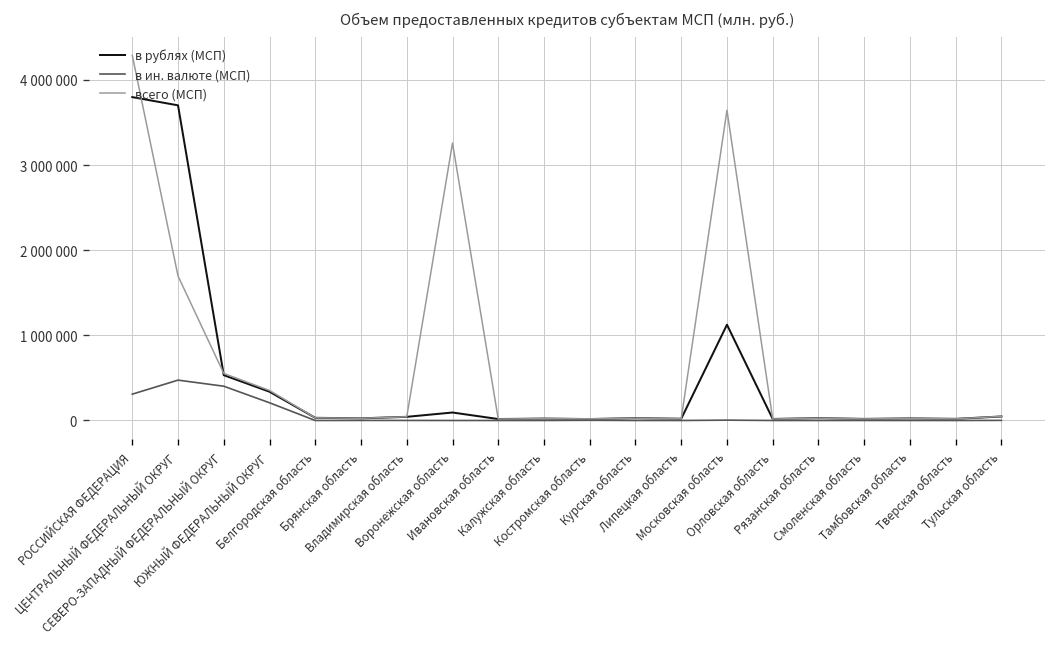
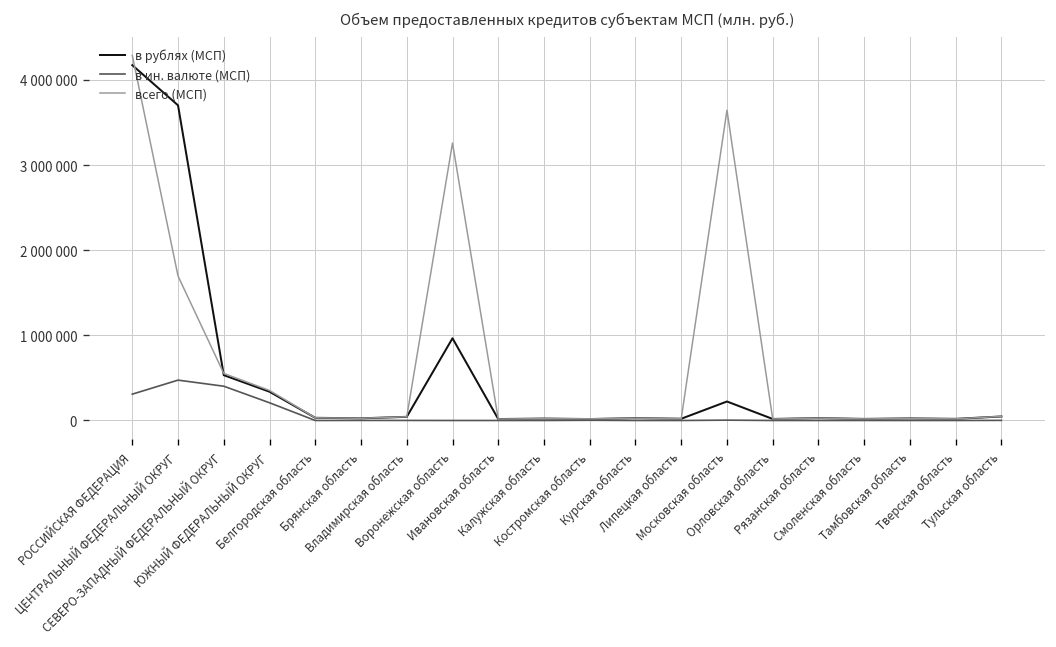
  {
    "в рублях (МСП)": {
-     "РОССИЙСКАЯ ФЕДЕРАЦИЯ": 3800000,
+     "РОССИЙСКАЯ ФЕДЕРАЦИЯ": 4200000,
      "ЦЕНТРАЛЬНЫЙ ФЕДЕРАЛЬНЫЙ ОКРУГ": 3700000,
-     "Воронежская область": 100000,
-     "Московская область": 1100000
+     "Воронежская область": 1000000,
+     "Московская область": 200000
    },
    "в ин. валюте (МСП)": {
      "РОССИЙСКАЯ ФЕДЕРАЦИЯ": 300000,
      "ЦЕНТРАЛЬНЫЙ ФЕДЕРАЛЬНЫЙ ОКРУГ": 500000,
      "СЕВЕРО-ЗАПАДНЫЙ ФЕДЕРАЛЬНЫЙ ОКРУГ": 400000,
      "ЮЖНЫЙ ФЕДЕРАЛЬНЫЙ ОКРУГ": 200000,
      "Владимирская область": 0,
      "Воронежская область": 0,
      "Московская область": 0,
      "Тульская область": 0
    },
    "всего (МСП)": {
      "РОССИЙСКАЯ ФЕДЕРАЦИЯ": 4300000,
      "ЦЕНТРАЛЬНЫЙ ФЕДЕРАЛЬНЫЙ ОКРУГ": 1700000,
      "Воронежская область": 3300000,
      "Московская область": 3600000
    }
  }
